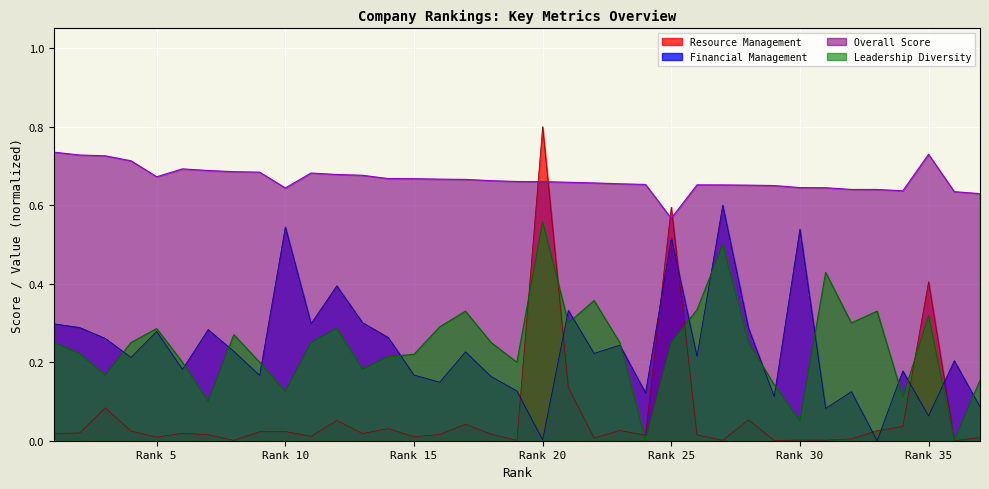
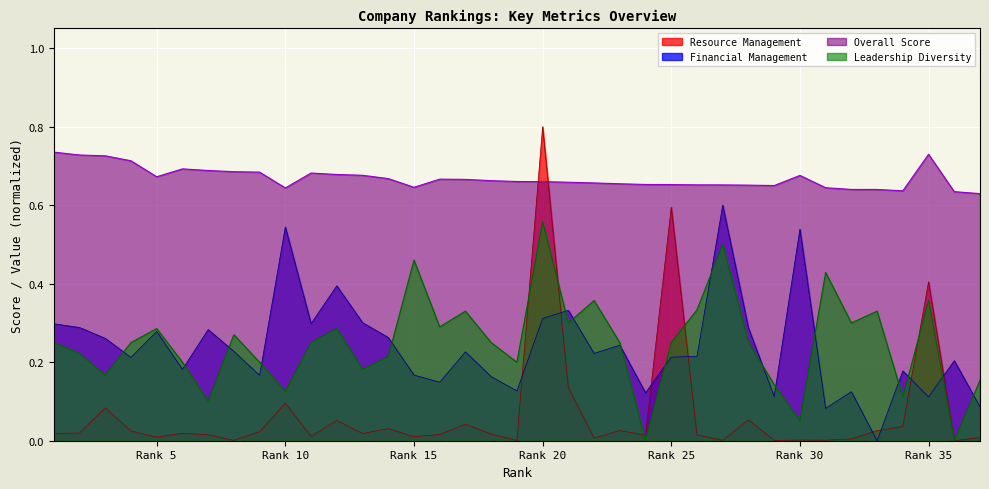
  {
    "Resource Management": {
      "Rank 5": 0.01,
-     "Rank 10": 0.02,
+     "Rank 10": 0.10,
      "Rank 15": 0.01,
      "Rank 20": 0.80,
      "Rank 25": 0.59,
      "Rank 30": 0.00,
      "Rank 35": 0.40
    },
    "Financial Management": {
      "Rank 5": 0.28,
      "Rank 10": 0.54,
      "Rank 15": 0.17,
-     "Rank 20": 0.00,
-     "Rank 25": 0.52,
+     "Rank 20": 0.31,
+     "Rank 25": 0.21,
      "Rank 30": 0.54,
-     "Rank 35": 0.06
+     "Rank 35": 0.11
    },
    "Overall Score": {
      "Rank 5": 0.67,
      "Rank 10": 0.64,
-     "Rank 15": 0.67,
+     "Rank 15": 0.65,
      "Rank 20": 0.66,
-     "Rank 25": 0.57,
-     "Rank 30": 0.64,
+     "Rank 25": 0.65,
+     "Rank 30": 0.68,
      "Rank 35": 0.73
    },
    "Leadership Diversity": {
      "Rank 5": 0.29,
      "Rank 10": 0.13,
-     "Rank 15": 0.22,
+     "Rank 15": 0.46,
      "Rank 20": 0.56,
      "Rank 25": 0.25,
      "Rank 30": 0.05,
-     "Rank 35": 0.32
+     "Rank 35": 0.36
    }
  }
